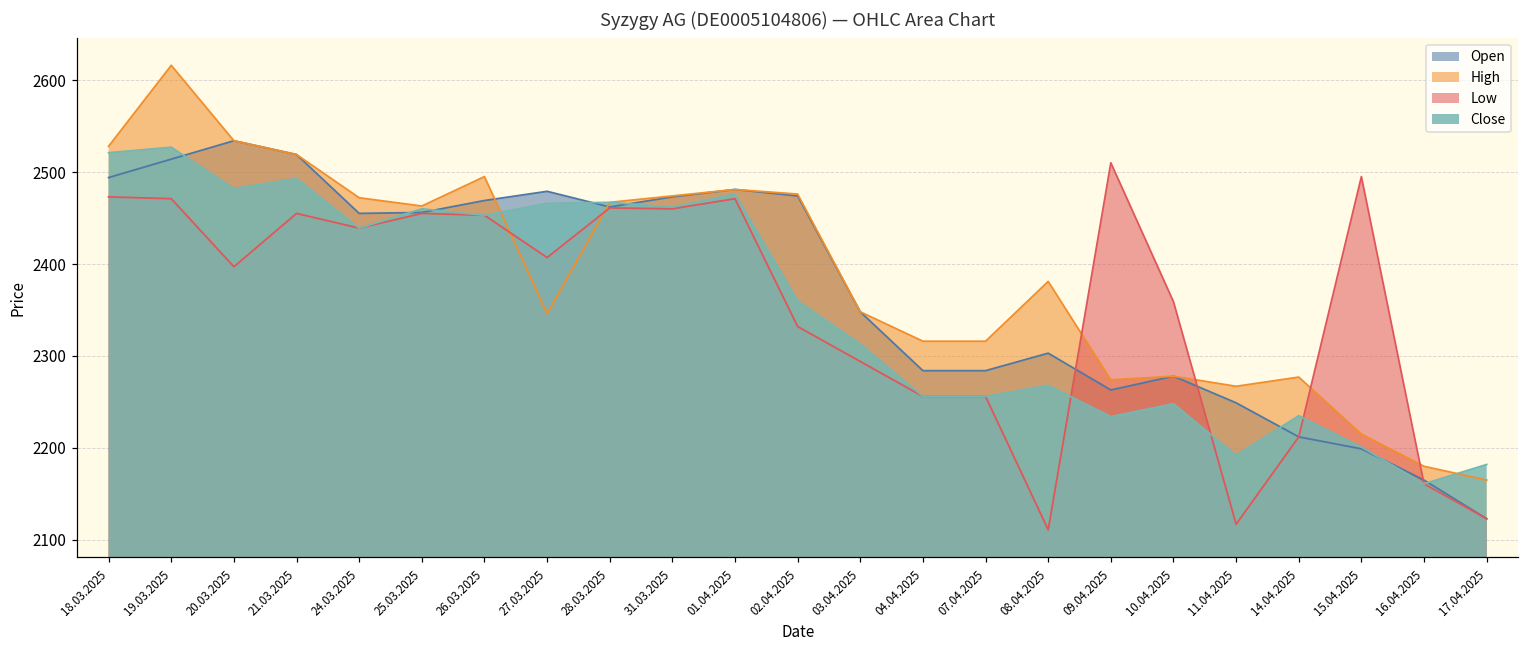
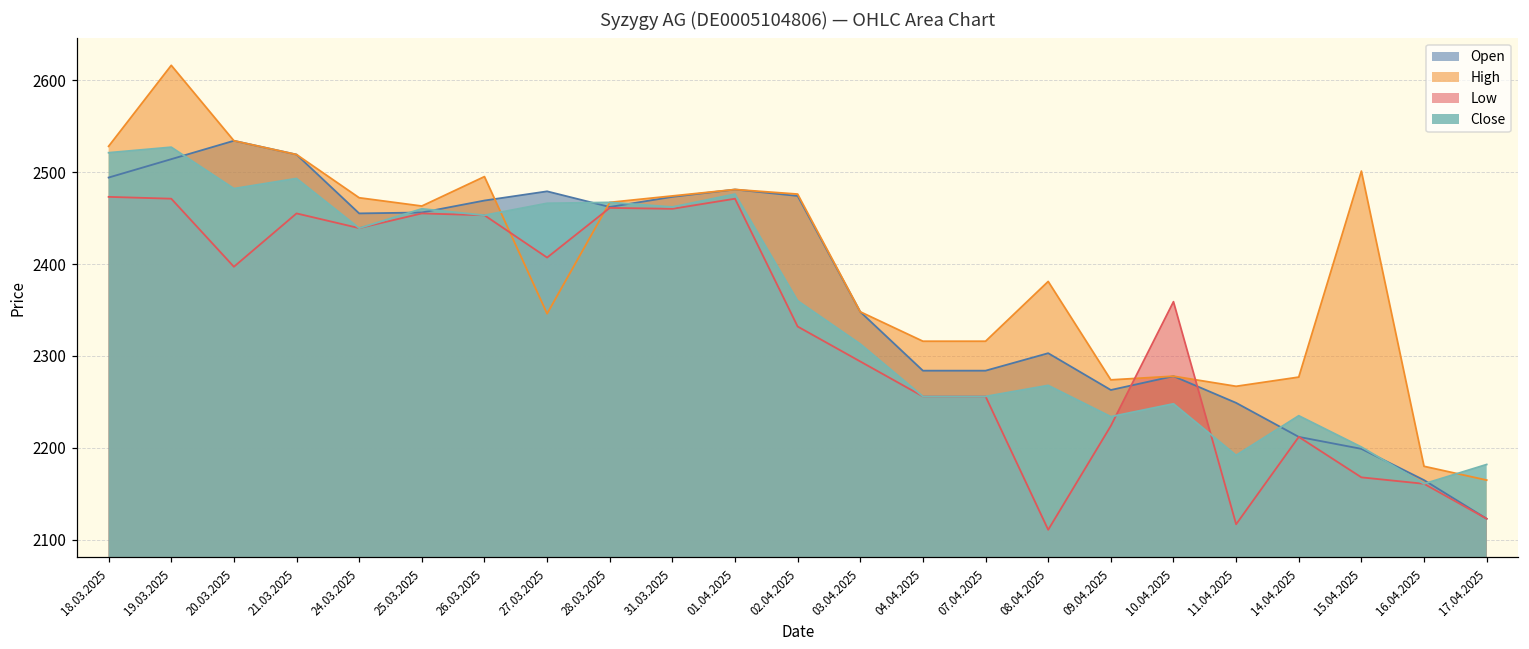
  {
    "High": {
      "18.03.2025": 2530,
      "19.03.2025": 2620,
      "24.03.2025": 2470,
      "26.03.2025": 2500,
      "27.03.2025": 2350,
      "04.04.2025": 2320,
      "07.04.2025": 2320,
      "08.04.2025": 2380,
      "09.04.2025": 2270,
      "11.04.2025": 2270,
      "14.04.2025": 2280,
-     "15.04.2025": 2220,
+     "15.04.2025": 2500,
      "16.04.2025": 2180,
      "17.04.2025": 2170
    },
    "Low": {
      "18.03.2025": 2470,
      "19.03.2025": 2470,
      "20.03.2025": 2400,
      "21.03.2025": 2460,
      "27.03.2025": 2410,
      "01.04.2025": 2470,
      "02.04.2025": 2330,
      "03.04.2025": 2290,
      "08.04.2025": 2110,
-     "09.04.2025": 2510,
+     "09.04.2025": 2220,
      "10.04.2025": 2360,
      "11.04.2025": 2120,
-     "15.04.2025": 2500
+     "15.04.2025": 2170
    }
  }
